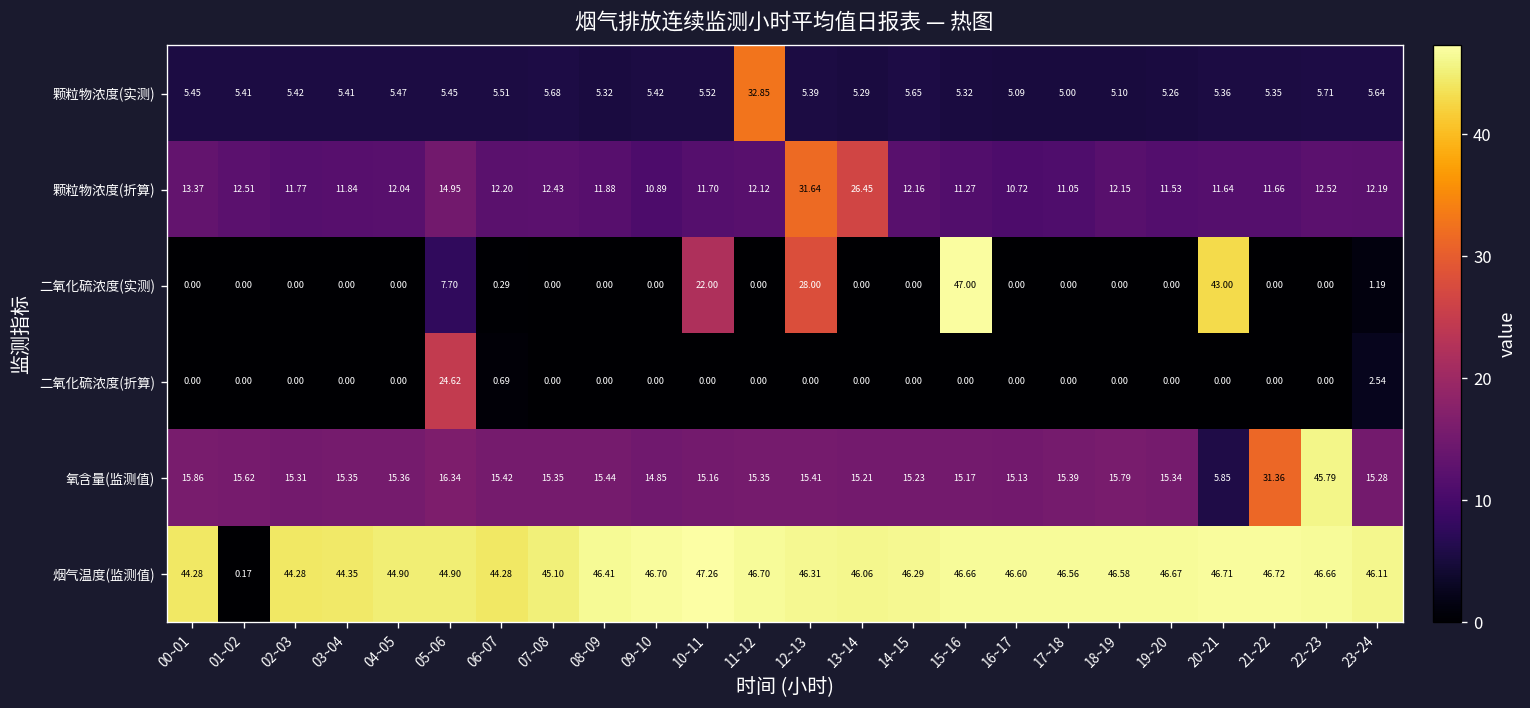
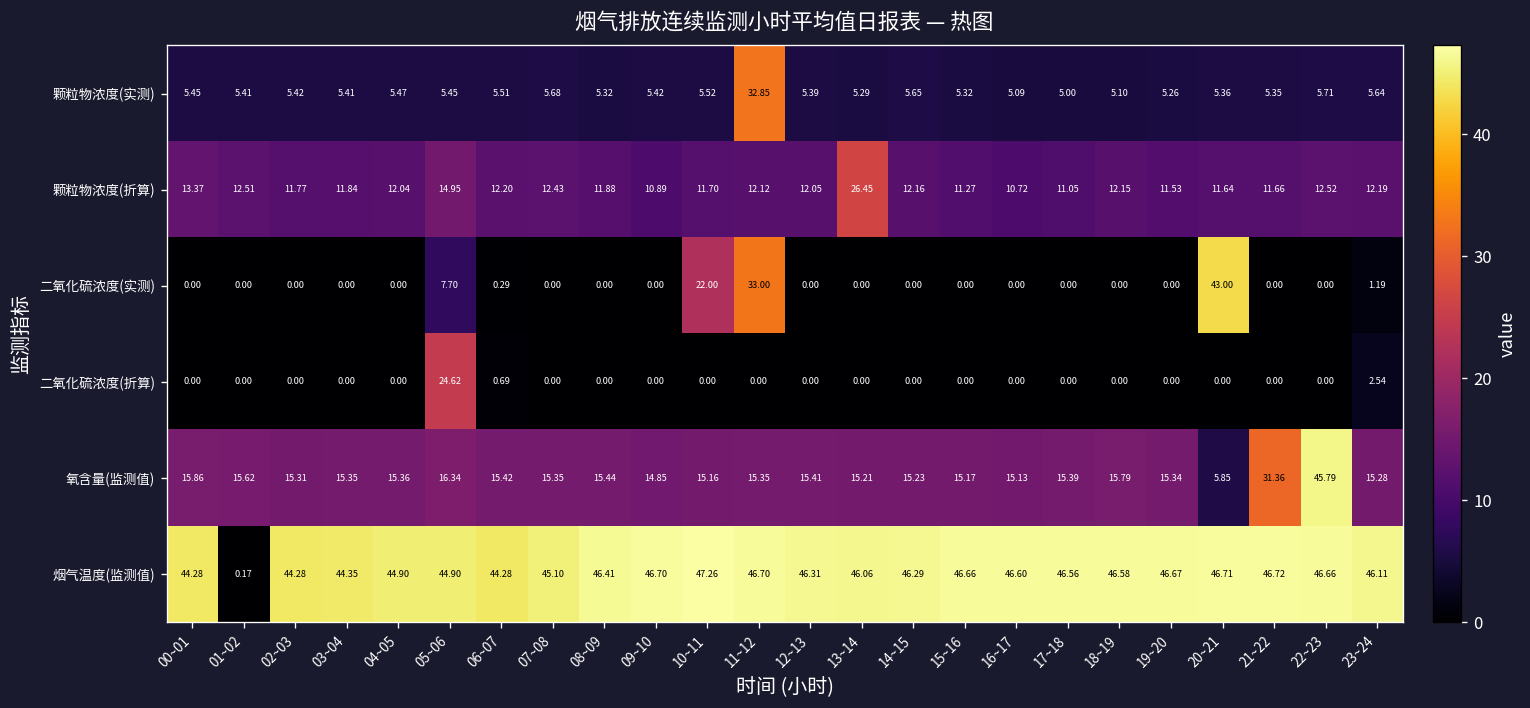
  {
    "颗粒物浓度(实测)": {
      "00~01": 5.45,
      "01~02": 5.41,
      "02~03": 5.42,
      "03~04": 5.41,
      "04~05": 5.47,
      "05~06": 5.45,
      "06~07": 5.51,
      "07~08": 5.68,
      "08~09": 5.32,
      "09~10": 5.42,
      "10~11": 5.52,
      "11~12": 32.85,
      "12~13": 5.39,
      "13~14": 5.29,
      "14~15": 5.65,
      "15~16": 5.32,
      "16~17": 5.09,
      "17~18": 5.00,
      "18~19": 5.10,
      "19~20": 5.26,
      "20~21": 5.36,
      "21~22": 5.35,
      "22~23": 5.71,
      "23~24": 5.64
    },
    "颗粒物浓度(折算)": {
      "00~01": 13.37,
      "01~02": 12.51,
      "02~03": 11.77,
      "03~04": 11.84,
      "04~05": 12.04,
      "05~06": 14.95,
      "06~07": 12.20,
      "07~08": 12.43,
      "08~09": 11.88,
      "09~10": 10.89,
      "10~11": 11.70,
      "11~12": 12.12,
-     "12~13": 31.64,
+     "12~13": 12.05,
      "13~14": 26.45,
      "14~15": 12.16,
      "15~16": 11.27,
      "16~17": 10.72,
      "17~18": 11.05,
      "18~19": 12.15,
      "19~20": 11.53,
      "20~21": 11.64,
      "21~22": 11.66,
      "22~23": 12.52,
      "23~24": 12.19
    },
    "二氧化硫浓度(实测)": {
      "00~01": 0.00,
      "01~02": 0.00,
      "02~03": 0.00,
      "03~04": 0.00,
      "04~05": 0.00,
      "05~06": 7.70,
      "06~07": 0.29,
      "07~08": 0.00,
      "08~09": 0.00,
      "09~10": 0.00,
      "10~11": 22.00,
-     "11~12": 0.00,
-     "12~13": 28.00,
+     "11~12": 33.00,
+     "12~13": 0.00,
      "13~14": 0.00,
      "14~15": 0.00,
-     "15~16": 47.00,
+     "15~16": 0.00,
      "16~17": 0.00,
      "17~18": 0.00,
      "18~19": 0.00,
      "19~20": 0.00,
      "20~21": 43.00,
      "21~22": 0.00,
      "22~23": 0.00,
      "23~24": 1.19
    },
    "二氧化硫浓度(折算)": {
      "00~01": 0.00,
      "01~02": 0.00,
      "02~03": 0.00,
      "03~04": 0.00,
      "04~05": 0.00,
      "05~06": 24.62,
      "06~07": 0.69,
      "07~08": 0.00,
      "08~09": 0.00,
      "09~10": 0.00,
      "10~11": 0.00,
      "11~12": 0.00,
      "12~13": 0.00,
      "13~14": 0.00,
      "14~15": 0.00,
      "15~16": 0.00,
      "16~17": 0.00,
      "17~18": 0.00,
      "18~19": 0.00,
      "19~20": 0.00,
      "20~21": 0.00,
      "21~22": 0.00,
      "22~23": 0.00,
      "23~24": 2.54
    },
    "氧含量(监测值)": {
      "00~01": 15.86,
      "01~02": 15.62,
      "02~03": 15.31,
      "03~04": 15.35,
      "04~05": 15.36,
      "05~06": 16.34,
      "06~07": 15.42,
      "07~08": 15.35,
      "08~09": 15.44,
      "09~10": 14.85,
      "10~11": 15.16,
      "11~12": 15.35,
      "12~13": 15.41,
      "13~14": 15.21,
      "14~15": 15.23,
      "15~16": 15.17,
      "16~17": 15.13,
      "17~18": 15.39,
      "18~19": 15.79,
      "19~20": 15.34,
      "20~21": 5.85,
      "21~22": 31.36,
      "22~23": 45.79,
      "23~24": 15.28
    },
    "烟气温度(监测值)": {
      "00~01": 44.28,
      "01~02": 0.17,
      "02~03": 44.28,
      "03~04": 44.35,
      "04~05": 44.90,
      "05~06": 44.90,
      "06~07": 44.28,
      "07~08": 45.10,
      "08~09": 46.41,
      "09~10": 46.70,
      "10~11": 47.26,
      "11~12": 46.70,
      "12~13": 46.31,
      "13~14": 46.06,
      "14~15": 46.29,
      "15~16": 46.66,
      "16~17": 46.60,
      "17~18": 46.56,
      "18~19": 46.58,
      "19~20": 46.67,
      "20~21": 46.71,
      "21~22": 46.72,
      "22~23": 46.66,
      "23~24": 46.11
    }
  }
